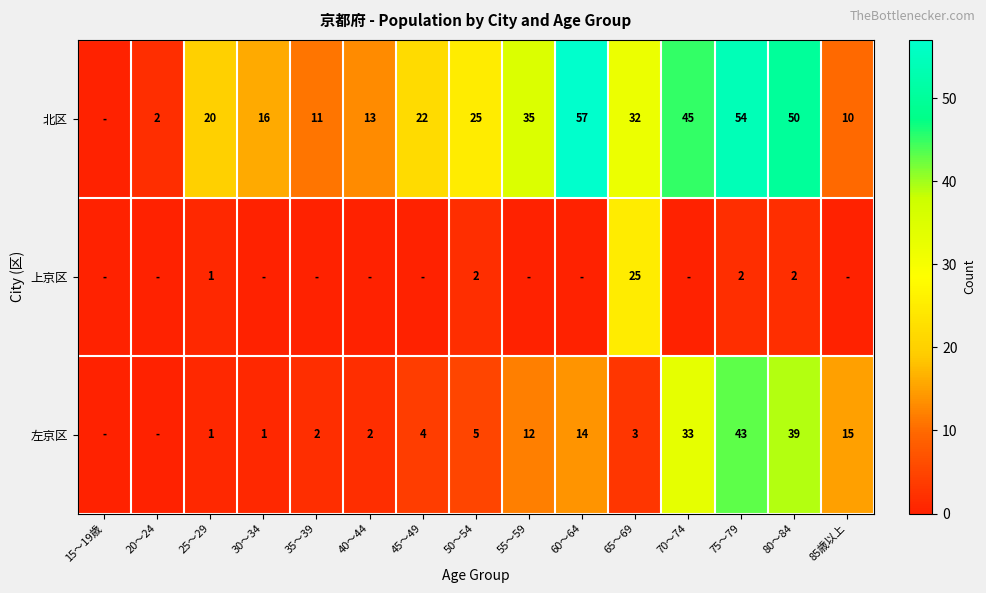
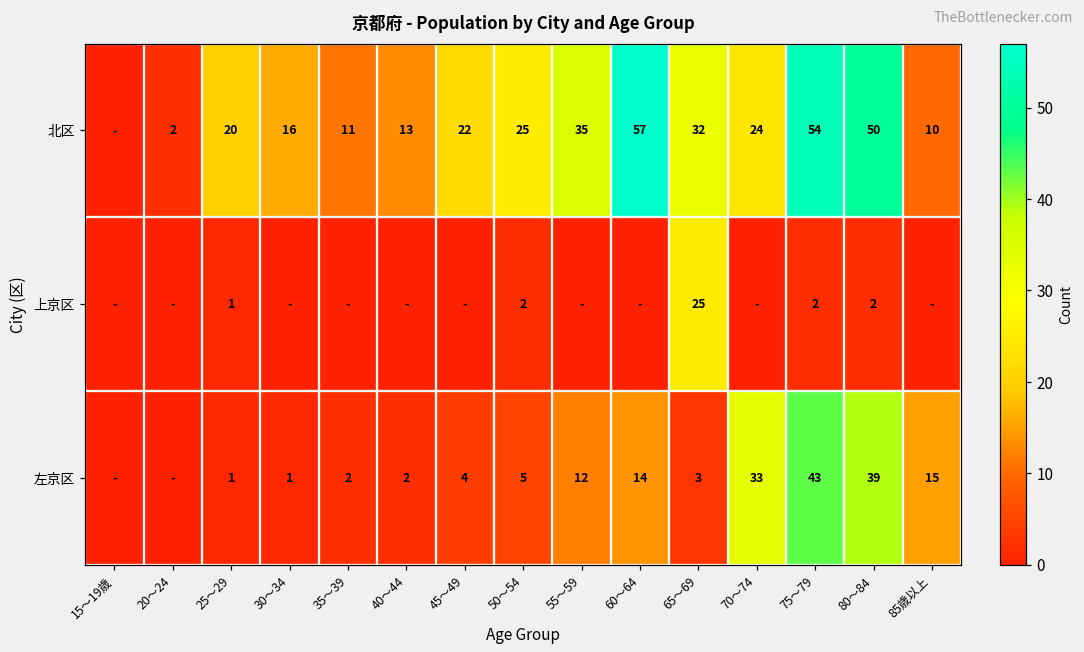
  {
    "北区": {
      "20～24": 2,
      "25～29": 20,
      "30～34": 16,
      "35～39": 11,
      "40～44": 13,
      "45～49": 22,
      "50～54": 25,
      "55～59": 35,
      "60～64": 57,
      "65～69": 32,
-     "70～74": 45,
+     "70～74": 24,
      "75～79": 54,
      "80～84": 50,
      "85歳以上": 10
    },
    "上京区": {
      "25～29": 1,
      "50～54": 2,
      "65～69": 25,
      "75～79": 2,
      "80～84": 2
    },
    "左京区": {
      "25～29": 1,
      "30～34": 1,
      "35～39": 2,
      "40～44": 2,
      "45～49": 4,
      "50～54": 5,
      "55～59": 12,
      "60～64": 14,
      "65～69": 3,
      "70～74": 33,
      "75～79": 43,
      "80～84": 39,
      "85歳以上": 15
    }
  }
